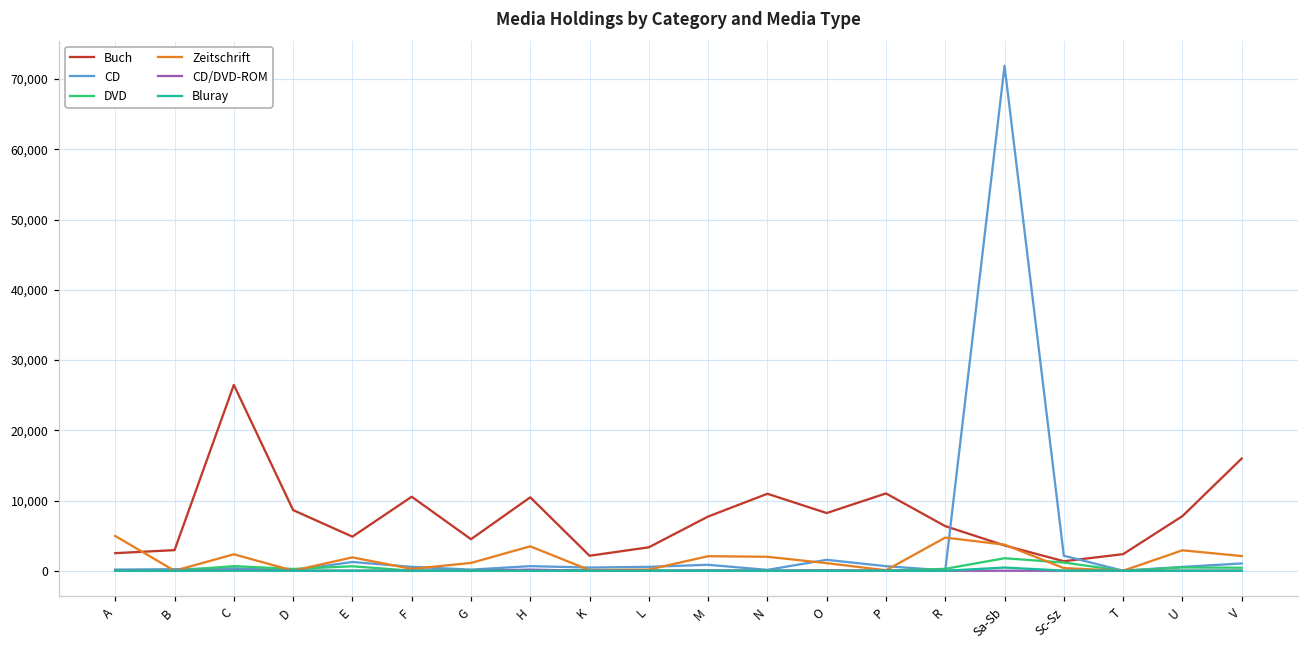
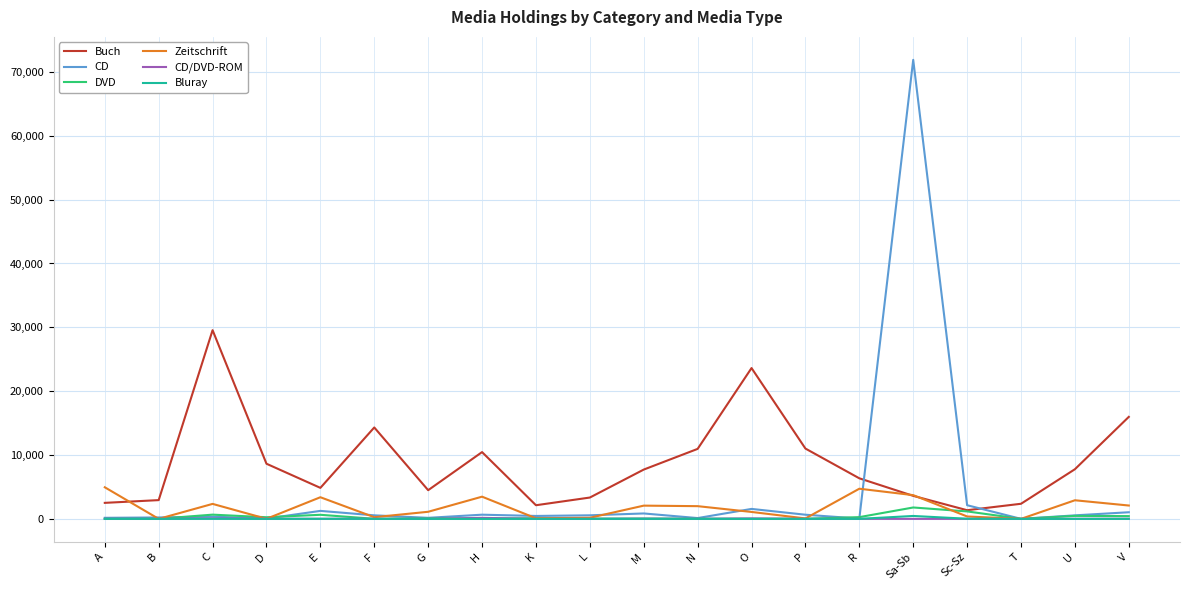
  {
    "Buch": {
      "A": "3,000",
      "B": "3,000",
-     "C": "26,000",
+     "C": "30,000",
      "D": "9,000",
      "E": "5,000",
-     "F": "11,000",
+     "F": "14,000",
      "G": "4,000",
      "H": "10,000",
      "K": "2,000",
      "L": "3,000",
      "M": "8,000",
      "N": "11,000",
-     "O": "8,000",
+     "O": "24,000",
      "P": "11,000",
      "R": "6,000",
      "T": "2,000",
      "U": "8,000",
      "V": "16,000"
    },
    "CD": {
      "E": "1,000",
      "H": "1,000",
      "M": "1,000",
      "O": "2,000",
      "P": "1,000",
      "Sa-Sb": "72,000",
      "Sc-Sz": "2,000",
      "V": "1,000"
    },
    "Zeitschrift": {
      "A": "5,000",
      "C": "2,000",
-     "E": "2,000",
+     "E": "3,000",
      "G": "1,000",
      "H": "3,000",
      "M": "2,000",
      "N": "2,000",
      "O": "1,000",
      "R": "5,000",
      "U": "3,000",
      "V": "2,000"
    },
    "CD/DVD-ROM": {
      "Sa-Sb": "0"
    }
  }
